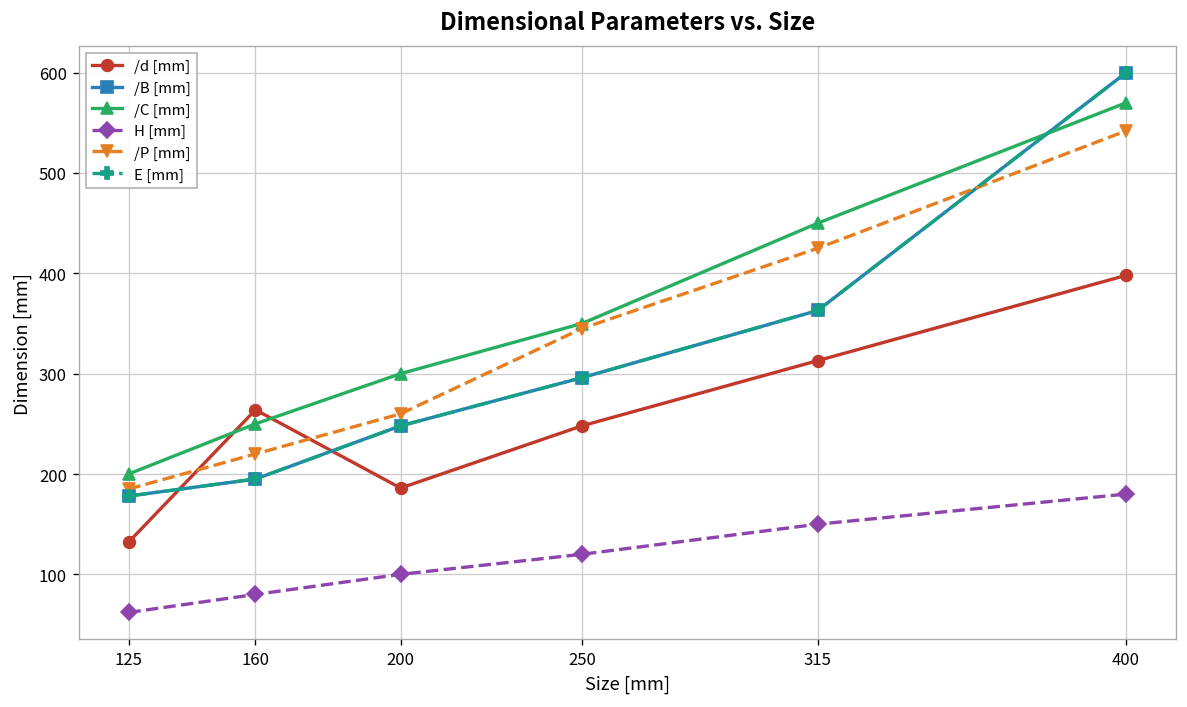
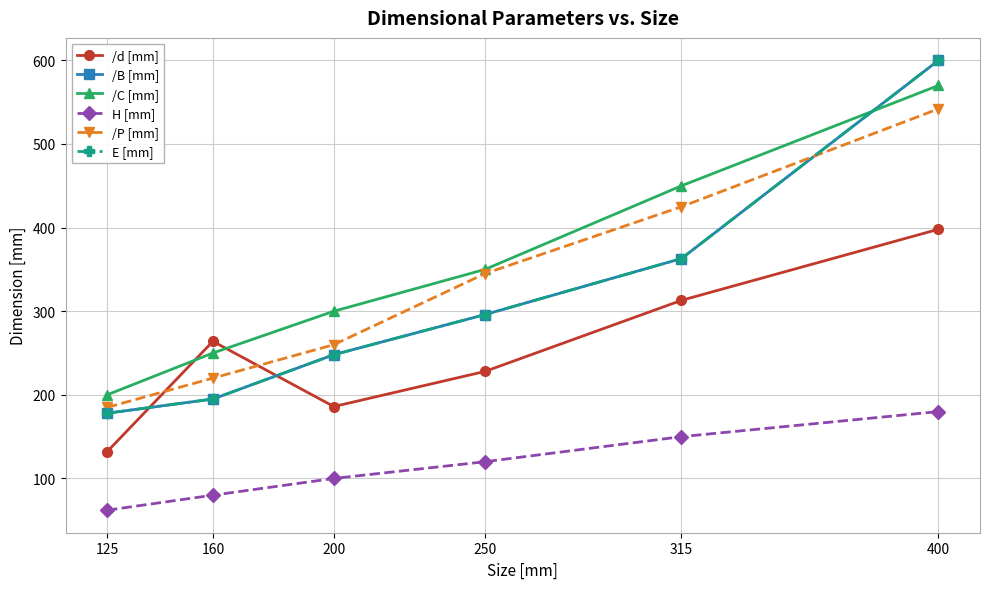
  {
    "/d [mm]": {
      "125": 130,
      "160": 260,
      "200": 190,
-     "250": 250,
+     "250": 230,
      "315": 310,
      "400": 400
    },
    "H [mm]": {
      "125": 60,
      "160": 80,
      "200": 100,
      "250": 120,
      "315": 150,
      "400": 180
    },
    "/P [mm]": {
      "125": 190,
      "160": 220,
      "200": 260,
      "250": 350,
      "315": 430,
      "400": 540
    }
  }
